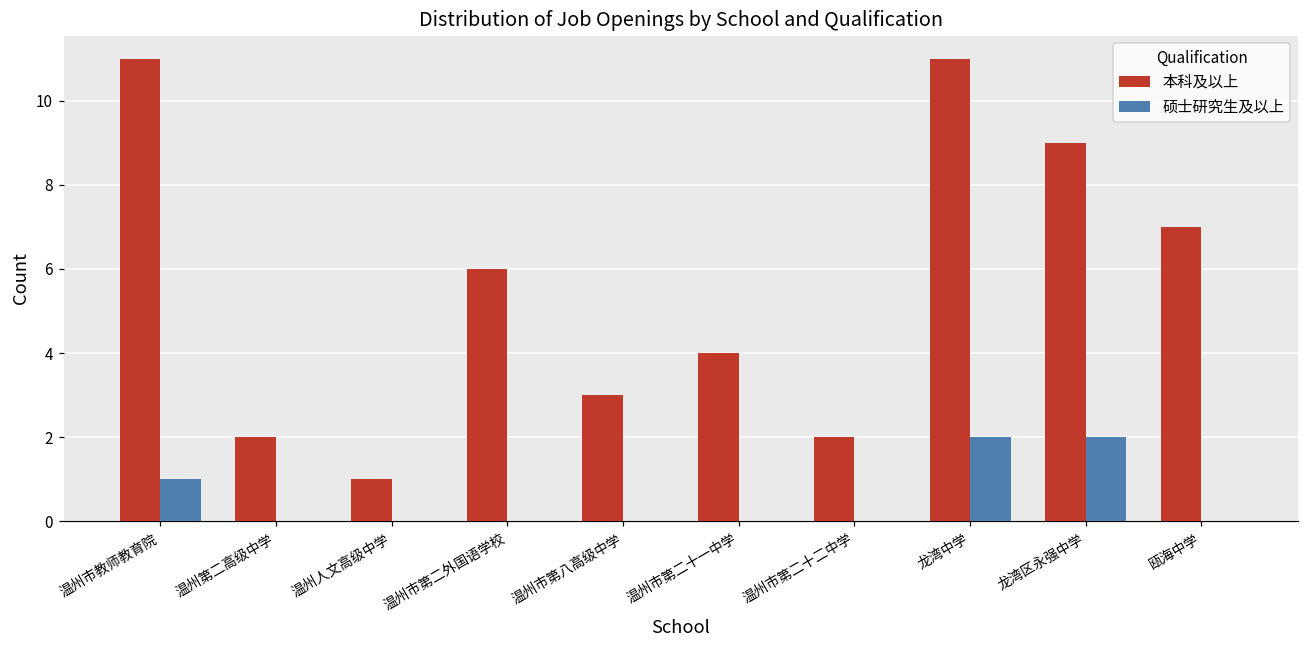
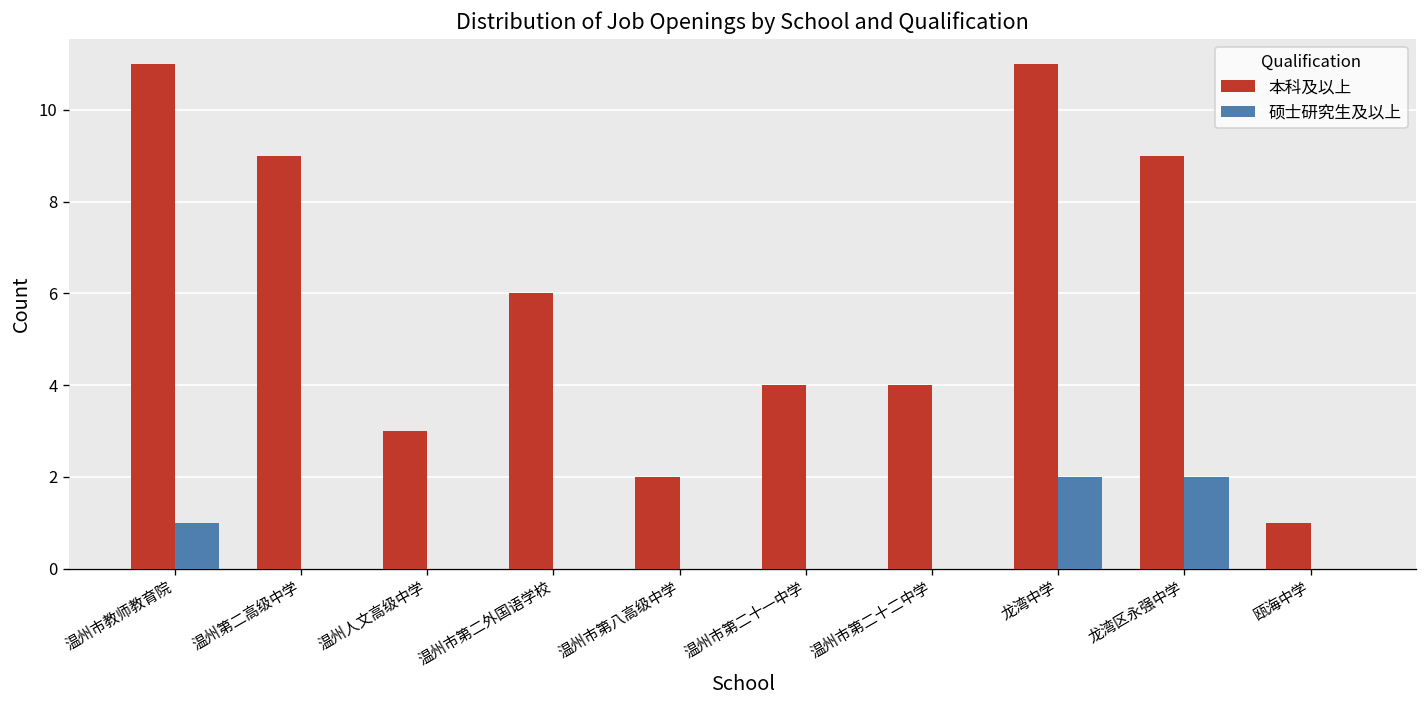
  {
    "本科及以上": {
      "温州市教师教育院": 11,
-     "温州第二高级中学": 2,
-     "温州人文高级中学": 1,
+     "温州第二高级中学": 9,
+     "温州人文高级中学": 3,
      "温州市第二外国语学校": 6,
-     "温州市第八高级中学": 3,
+     "温州市第八高级中学": 2,
      "温州市第二十一中学": 4,
-     "温州市第二十二中学": 2,
+     "温州市第二十二中学": 4,
      "龙湾中学": 11,
      "龙湾区永强中学": 9,
-     "瓯海中学": 7
+     "瓯海中学": 1
    },
    "硕士研究生及以上": {
      "温州市教师教育院": 1,
      "温州第二高级中学": 0,
      "温州人文高级中学": 0,
      "温州市第二外国语学校": 0,
      "温州市第八高级中学": 0,
      "温州市第二十一中学": 0,
      "温州市第二十二中学": 0,
      "龙湾中学": 2,
      "龙湾区永强中学": 2,
      "瓯海中学": 0
    }
  }
